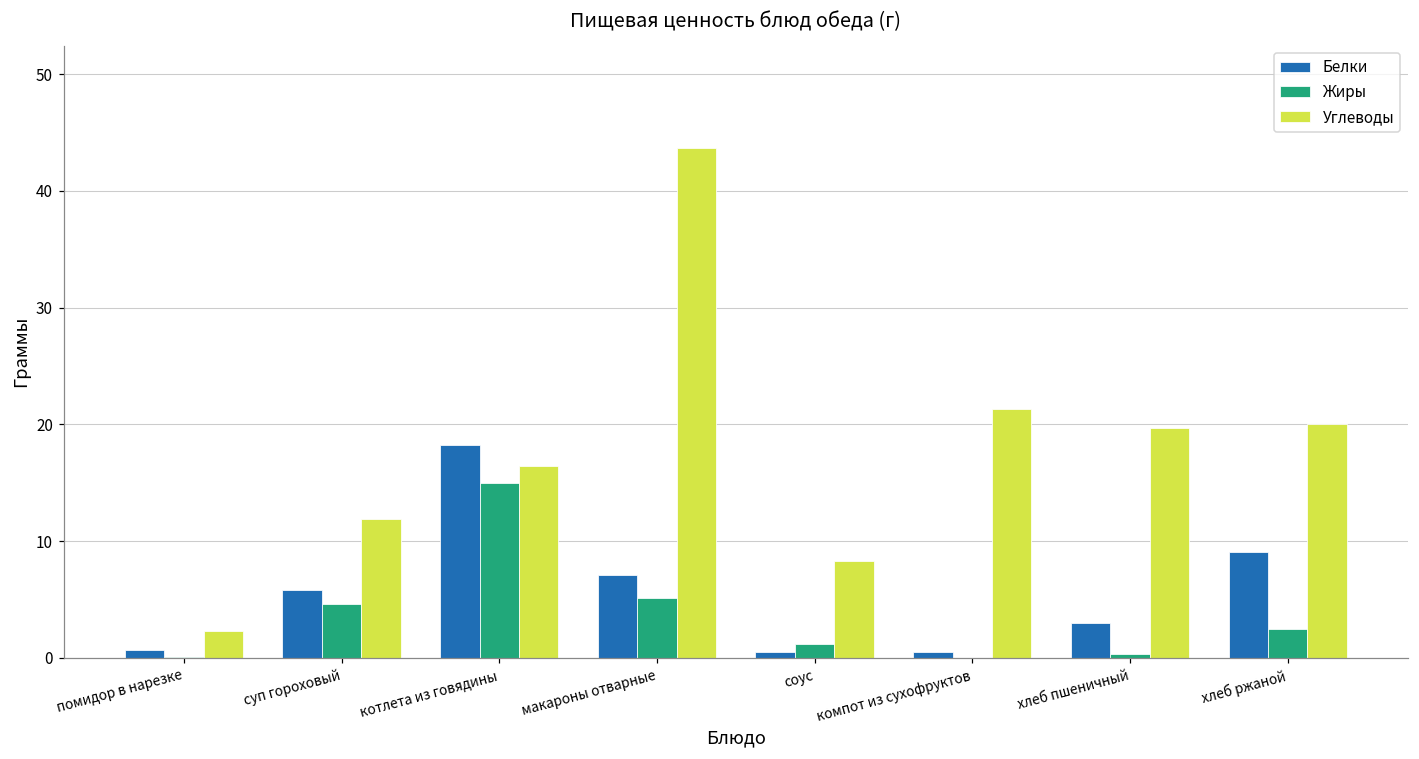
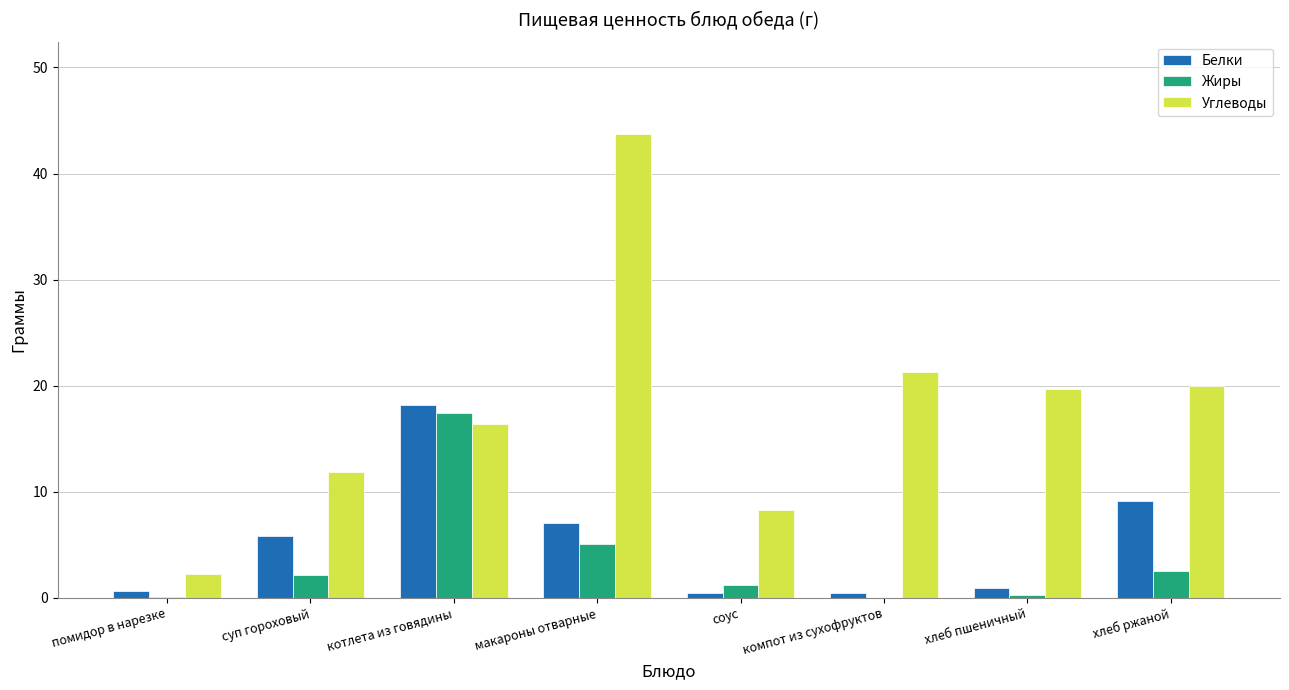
  {
    "Белки": {
      "помидор в нарезке": 0.7,
      "суп гороховый": 5.8,
      "котлета из говядины": 18.2,
      "макароны отварные": 7.1,
      "соус": 0.5,
      "компот из сухофруктов": 0.5,
-     "хлеб пшеничный": 3.0,
+     "хлеб пшеничный": 0.9,
      "хлеб ржаной": 9.1
    },
    "Жиры": {
-     "суп гороховый": 4.6,
-     "котлета из говядины": 15.0,
+     "суп гороховый": 2.2,
+     "котлета из говядины": 17.4,
      "макароны отварные": 5.1,
      "соус": 1.2,
      "компот из сухофруктов": 0.0,
      "хлеб пшеничный": 0.3,
      "хлеб ржаной": 2.5
    },
    "Углеводы": {
      "помидор в нарезке": 2.3,
      "суп гороховый": 11.9,
      "котлета из говядины": 16.4,
      "макароны отварные": 43.7,
      "соус": 8.3,
      "компот из сухофруктов": 21.3,
      "хлеб пшеничный": 19.7,
      "хлеб ржаной": 20.0
    }
  }
